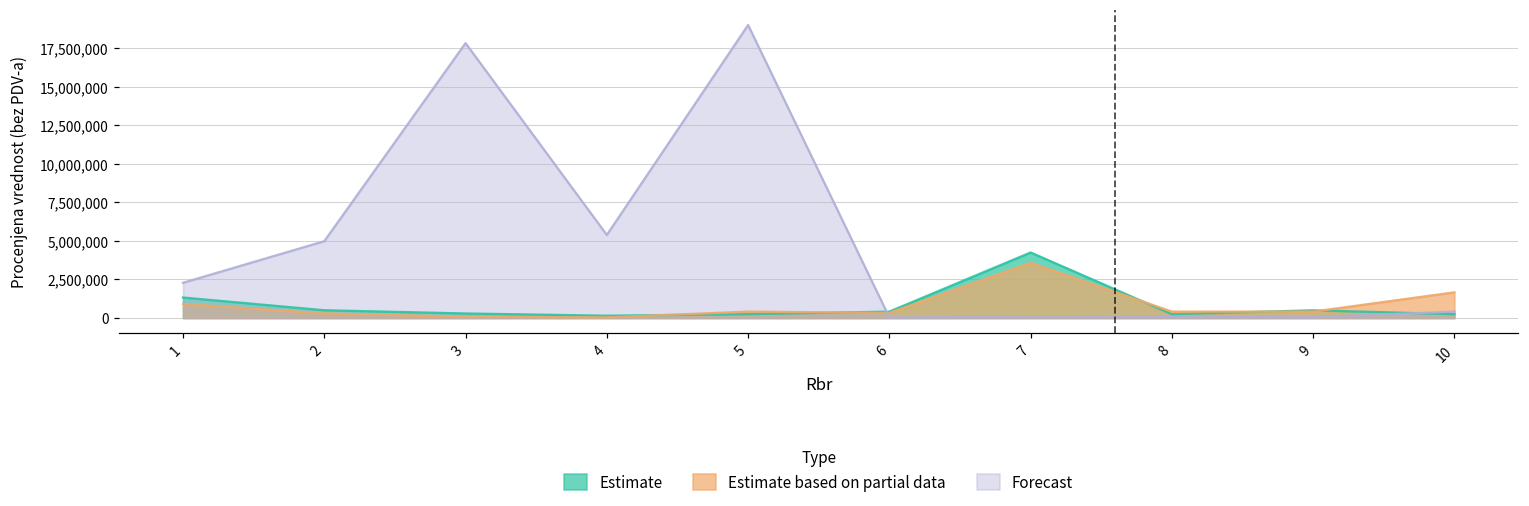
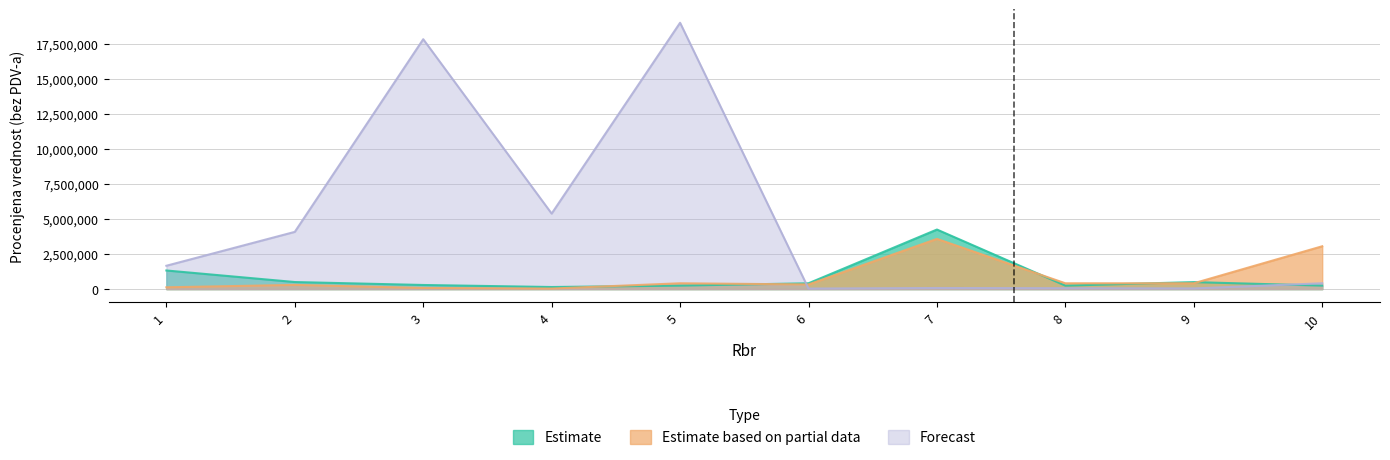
  {
    "Estimate": {
      "1": "1,300,000",
      "2": "500,000",
      "3": "300,000",
      "7": "4,300,000"
    },
    "Estimate based on partial data": {
-     "1": "900,000",
+     "1": "100,000",
      "2": "300,000",
      "3": "100,000",
      "7": "3,600,000",
-     "10": "1,700,000"
+     "10": "3,100,000"
    },
    "Forecast": {
-     "1": "2,300,000",
-     "2": "5,000,000",
+     "1": "1,700,000",
+     "2": "4,100,000",
      "3": "17,800,000",
      "4": "5,400,000",
      "5": "19,000,000",
      "6": "0",
      "7": "100,000",
      "8": "100,000",
      "9": "100,000"
    }
  }
